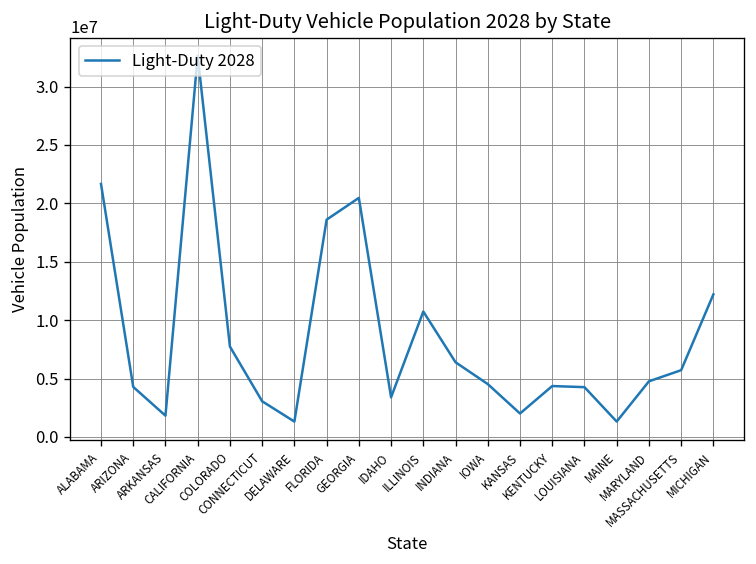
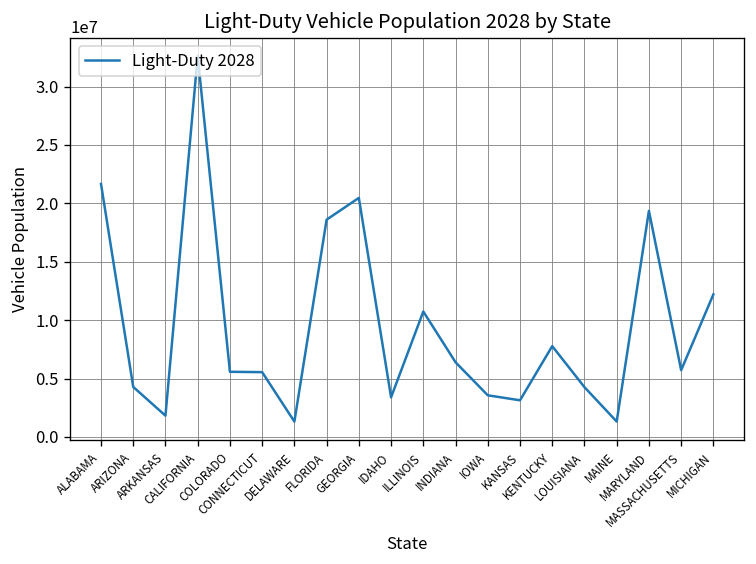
  {
    "ALABAMA": 22000000,
    "ARIZONA": 4000000,
    "ARKANSAS": 2000000,
-   "COLORADO": 8000000,
-   "CONNECTICUT": 3000000,
+   "COLORADO": 6000000,
+   "CONNECTICUT": 6000000,
    "DELAWARE": 1000000,
    "FLORIDA": 19000000,
    "GEORGIA": 20000000,
    "IDAHO": 3000000,
    "ILLINOIS": 11000000,
    "INDIANA": 6000000,
-   "IOWA": 5000000,
-   "KANSAS": 2000000,
-   "KENTUCKY": 4000000,
+   "IOWA": 4000000,
+   "KANSAS": 3000000,
+   "KENTUCKY": 8000000,
    "LOUISIANA": 4000000,
    "MAINE": 1000000,
-   "MARYLAND": 5000000,
+   "MARYLAND": 19000000,
    "MASSACHUSETTS": 6000000,
    "MICHIGAN": 12000000
  }
